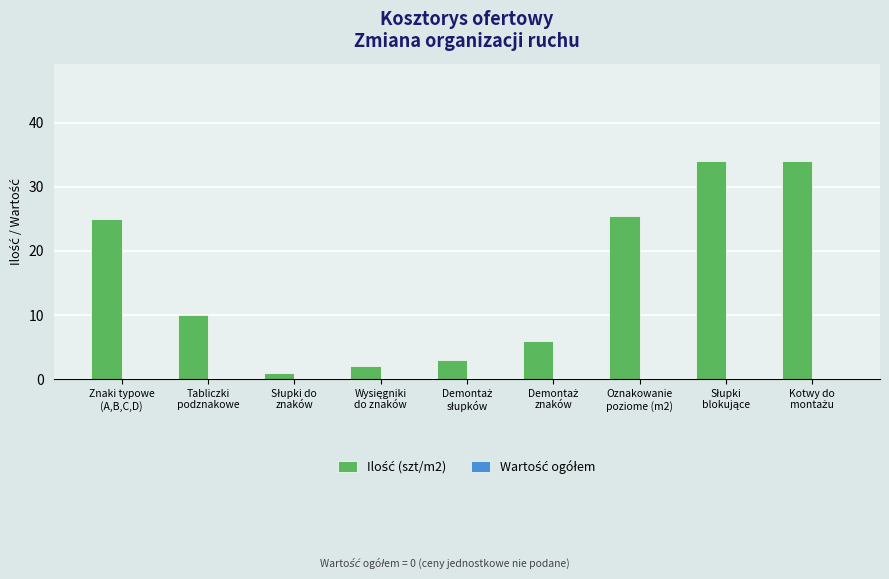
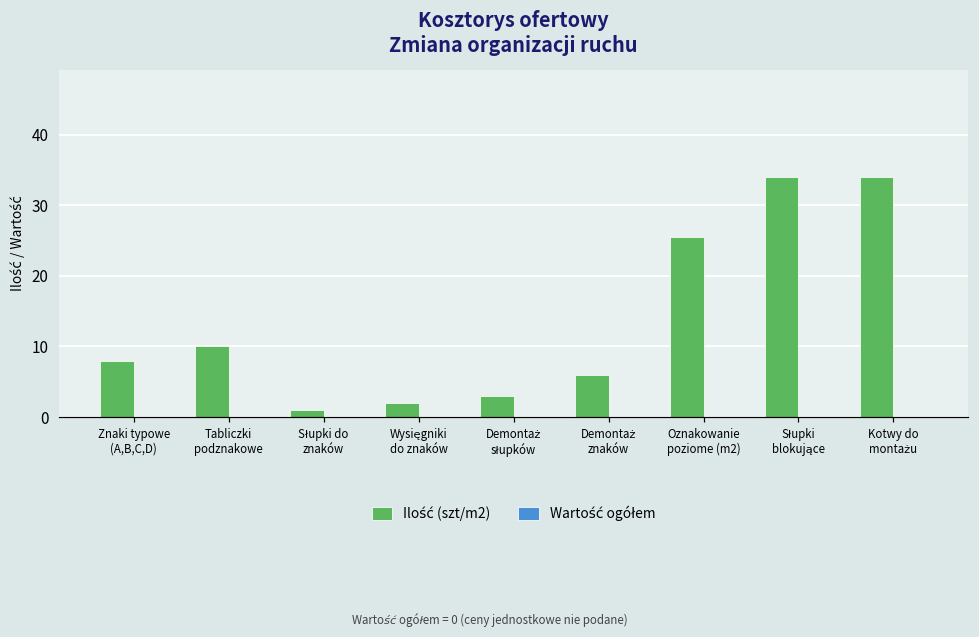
  {
    "Ilość (szt/m2)": {
-     "Znaki typowe (A,B,C,D)": 25,
+     "Znaki typowe (A,B,C,D)": 8,
      "Tabliczki podznakowe": 10,
      "Słupki do znaków": 1,
      "Wysięgniki do znaków": 2,
      "Demontaż słupków": 3,
      "Demontaż znaków": 6,
      "Oznakowanie poziome (m2)": 25,
      "Słupki blokujące": 34,
      "Kotwy do montażu": 34
    },
    "Wartość ogółem": {
      "Znaki typowe (A,B,C,D)": 0,
      "Tabliczki podznakowe": 0,
      "Słupki do znaków": 0,
      "Wysięgniki do znaków": 0,
      "Demontaż słupków": 0,
      "Demontaż znaków": 0,
      "Oznakowanie poziome (m2)": 0,
      "Słupki blokujące": 0,
      "Kotwy do montażu": 0
    }
  }
